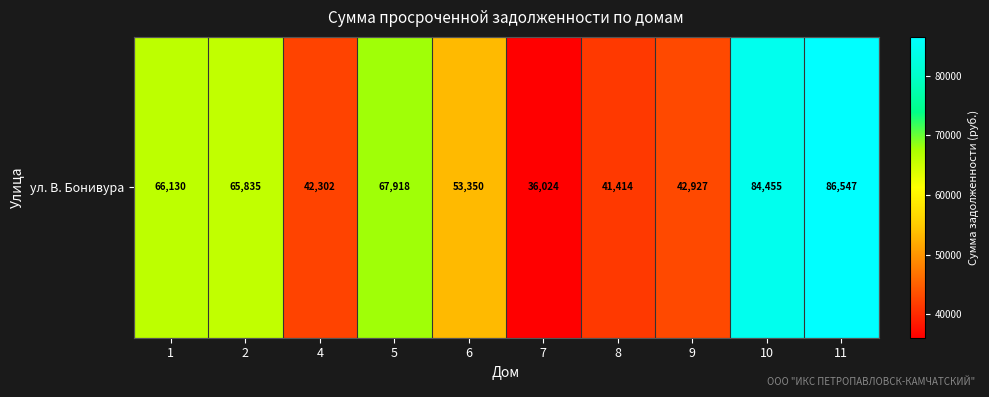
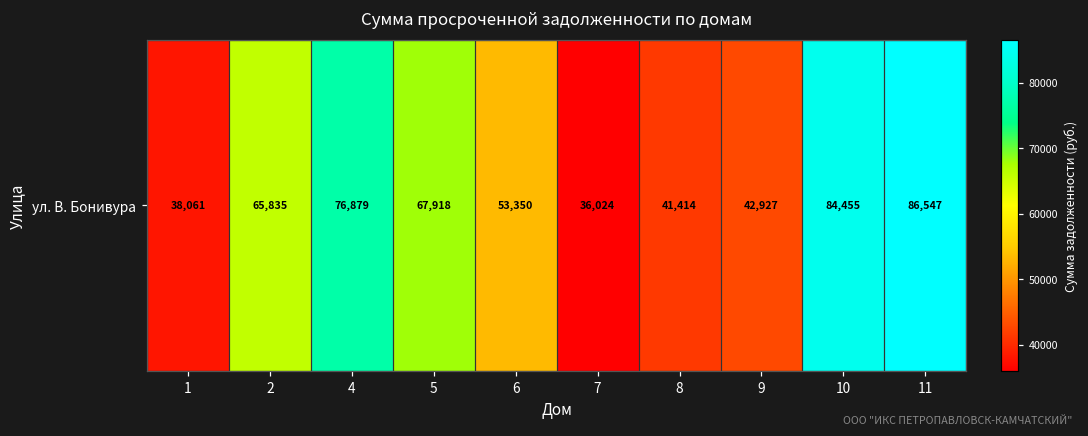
  {
    "ул. В. Бонивура": {
-     "1": "66,130",
+     "1": "38,061",
      "2": "65,835",
-     "4": "42,302",
+     "4": "76,879",
      "5": "67,918",
      "6": "53,350",
      "7": "36,024",
      "8": "41,414",
      "9": "42,927",
      "10": "84,455",
      "11": "86,547"
    }
  }
